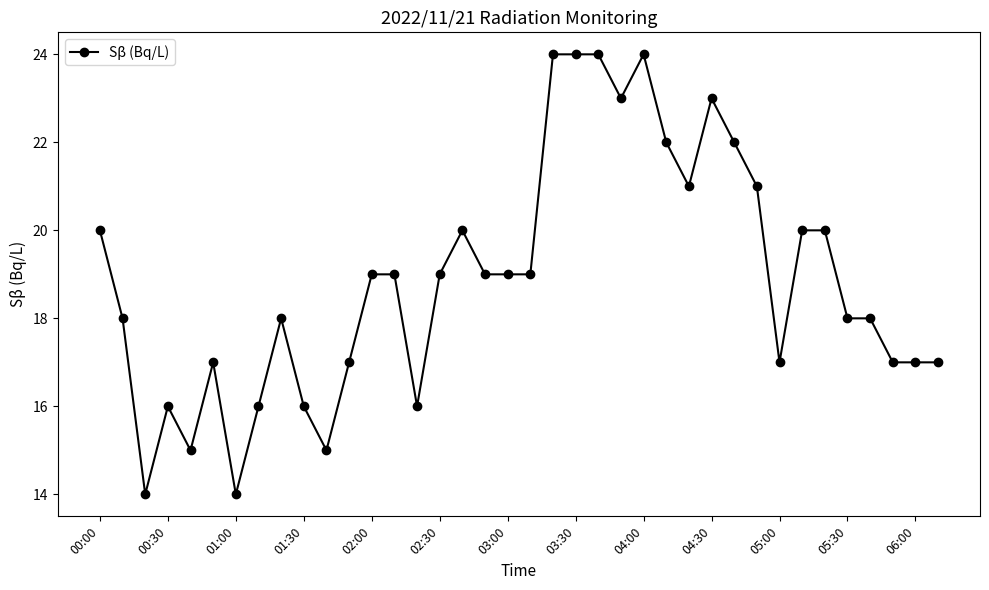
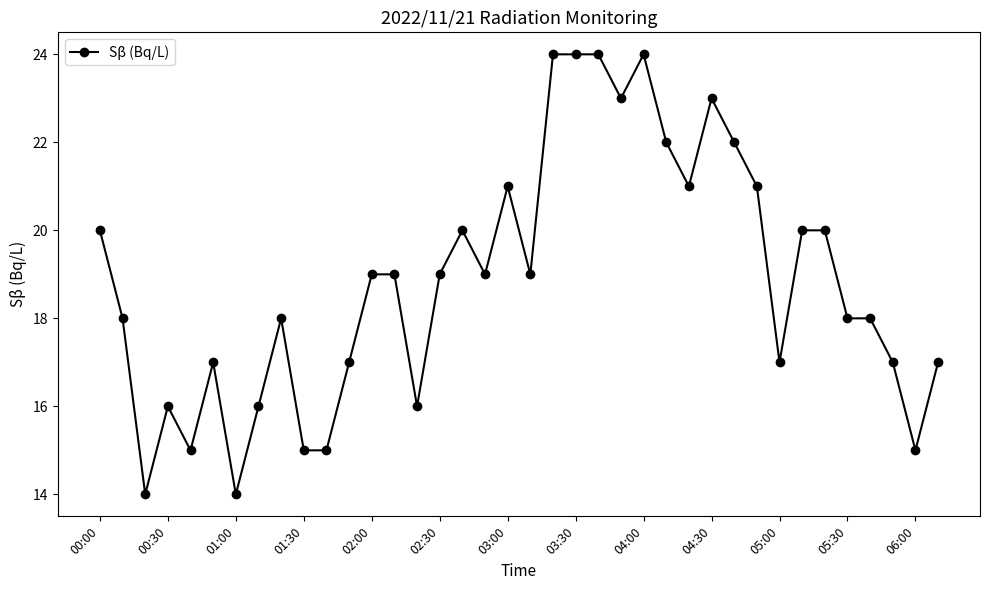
  {
    "00:00": 20,
    "00:30": 16,
    "01:00": 14,
-   "01:30": 16,
+   "01:30": 15,
    "02:00": 19,
    "02:30": 19,
-   "03:00": 19,
+   "03:00": 21,
    "03:30": 24,
    "04:00": 24,
    "04:30": 23,
    "05:00": 17,
    "05:30": 18,
-   "06:00": 17
+   "06:00": 15
  }
